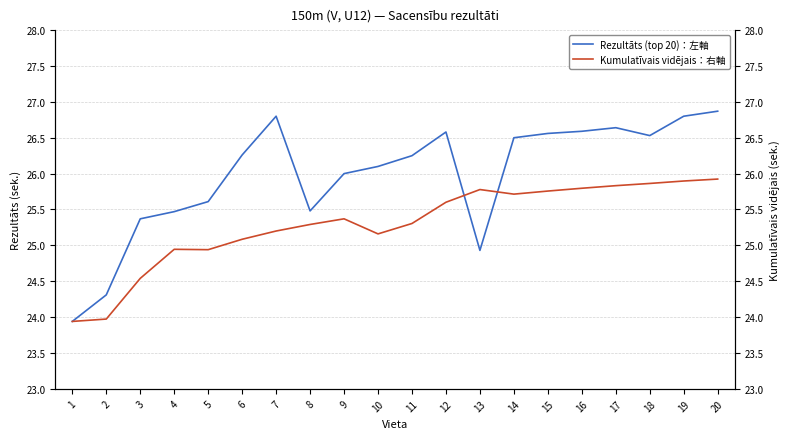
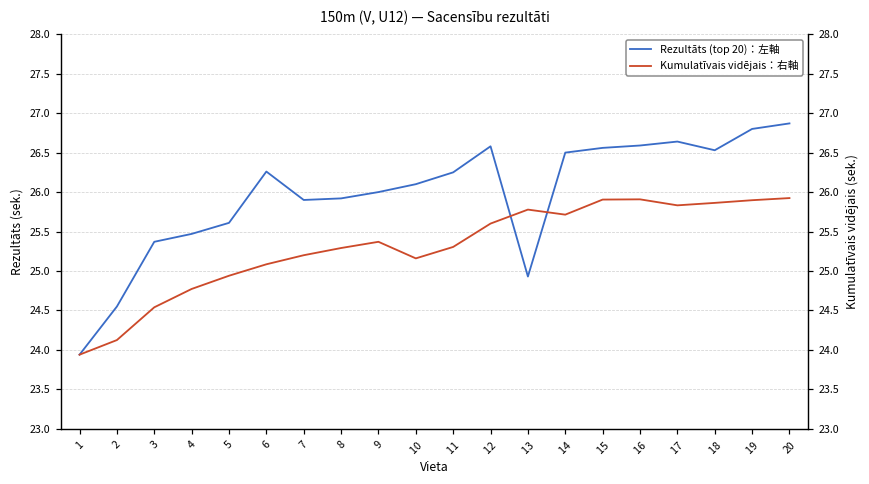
  {
    "Rezultāts (top 20)：左軸": {
      "1": 23.9,
-     "2": 24.3,
+     "2": 24.6,
      "3": 25.4,
      "4": 25.5,
      "5": 25.6,
      "6": 26.3,
-     "7": 26.8,
-     "8": 25.5,
+     "7": 25.9,
+     "8": 25.9,
      "9": 26.0,
      "10": 26.1,
      "11": 26.3,
      "12": 26.6,
      "13": 24.9,
      "14": 26.5,
      "15": 26.6,
      "16": 26.6,
      "17": 26.6,
      "18": 26.5,
      "19": 26.8,
      "20": 26.9
    },
    "Kumulatīvais vidējais：右軸": {
      "1": 23.9,
-     "2": 24.0,
+     "2": 24.1,
      "3": 24.5,
-     "4": 24.9,
+     "4": 24.8,
      "5": 24.9,
      "6": 25.1,
      "7": 25.2,
      "8": 25.3,
      "9": 25.4,
      "10": 25.2,
      "11": 25.3,
      "12": 25.6,
      "13": 25.8,
      "14": 25.7,
-     "15": 25.8,
-     "16": 25.8,
+     "15": 25.9,
+     "16": 25.9,
      "17": 25.8,
      "18": 25.9,
      "19": 25.9,
      "20": 25.9
    }
  }
